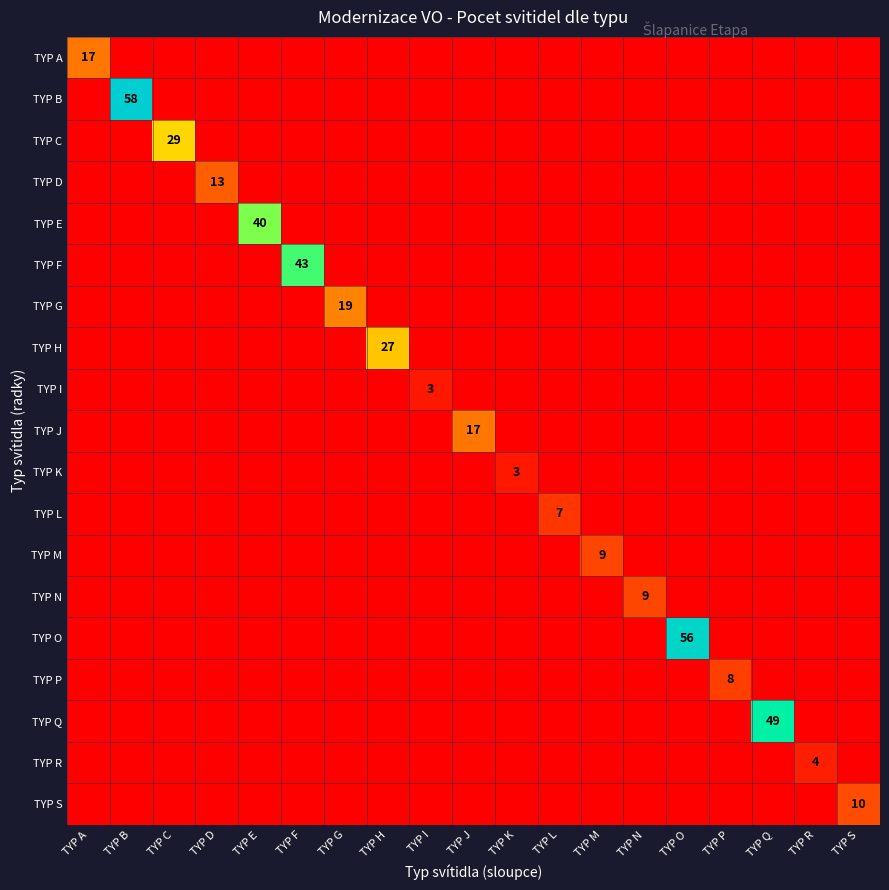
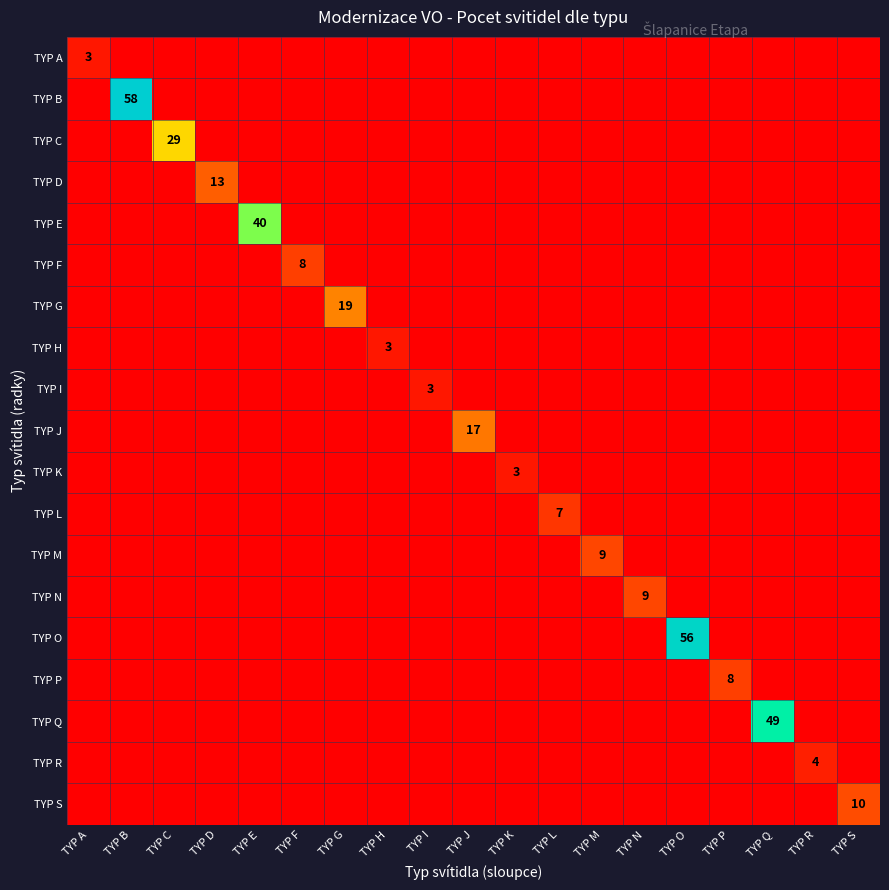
  {
    "TYP A": {
-     "TYP A": 17
+     "TYP A": 3
    },
    "TYP B": {
      "TYP B": 58
    },
    "TYP C": {
      "TYP C": 29
    },
    "TYP D": {
      "TYP D": 13
    },
    "TYP E": {
      "TYP E": 40
    },
    "TYP F": {
-     "TYP F": 43
+     "TYP F": 8
    },
    "TYP G": {
      "TYP G": 19
    },
    "TYP H": {
-     "TYP H": 27
+     "TYP H": 3
    },
    "TYP I": {
      "TYP I": 3
    },
    "TYP J": {
      "TYP J": 17
    },
    "TYP K": {
      "TYP K": 3
    },
    "TYP L": {
      "TYP L": 7
    },
    "TYP M": {
      "TYP M": 9
    },
    "TYP N": {
      "TYP N": 9
    },
    "TYP O": {
      "TYP O": 56
    },
    "TYP P": {
      "TYP P": 8
    },
    "TYP Q": {
      "TYP Q": 49
    },
    "TYP R": {
      "TYP R": 4
    },
    "TYP S": {
      "TYP S": 10
    }
  }
